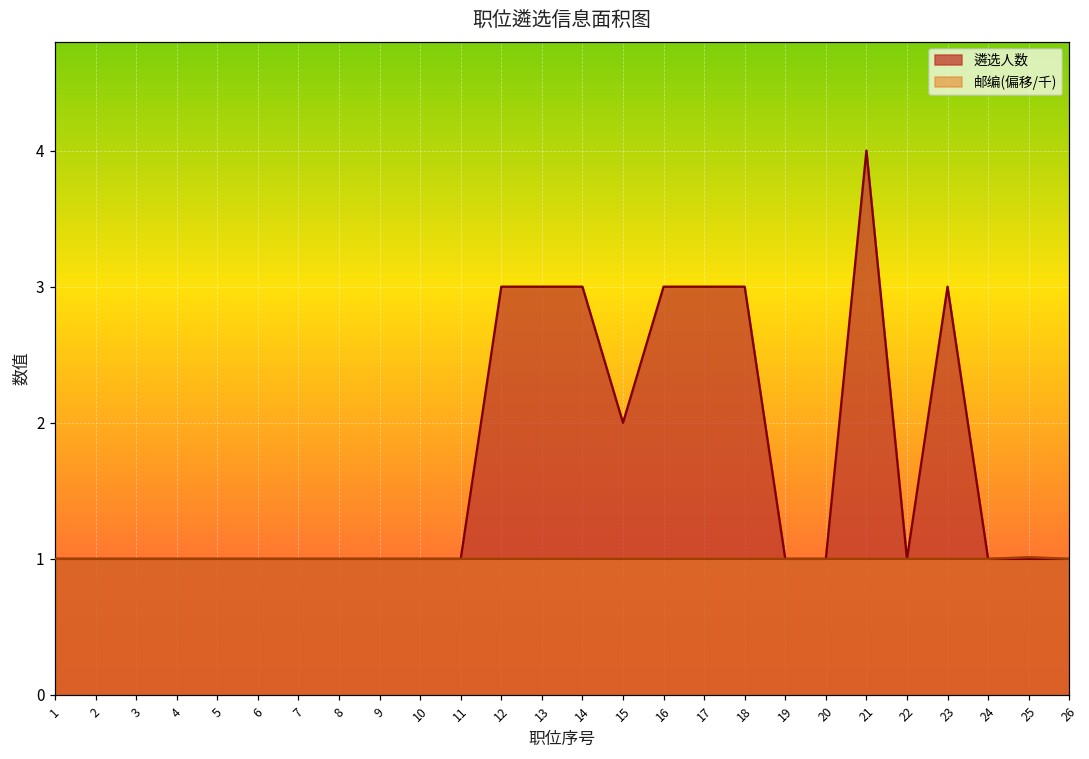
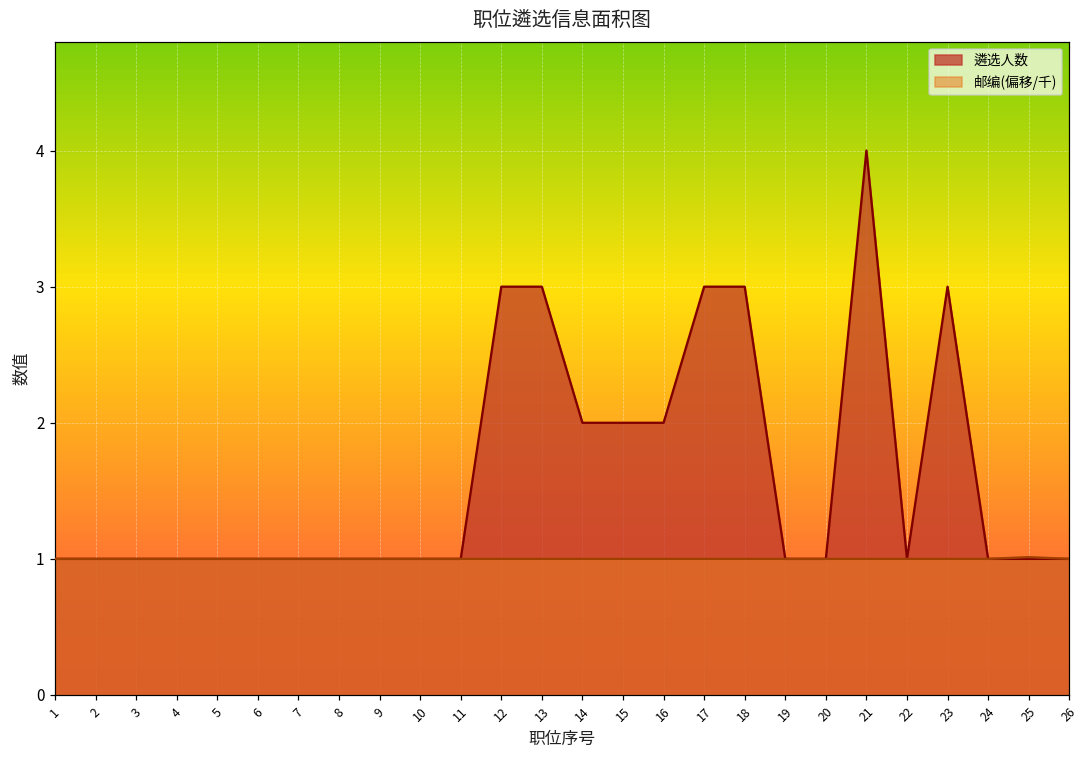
  {
    "遴选人数": {
      "12": 3,
      "13": 3,
-     "14": 3,
+     "14": 2,
      "15": 2,
-     "16": 3,
+     "16": 2,
      "17": 3,
      "18": 3,
      "21": 4,
      "23": 3
    },
    "邮编(偏移/千)": {
      "12": 1,
      "13": 1,
      "14": 1,
      "15": 1,
      "16": 1,
      "17": 1,
      "18": 1,
      "21": 1,
      "23": 1
    }
  }
